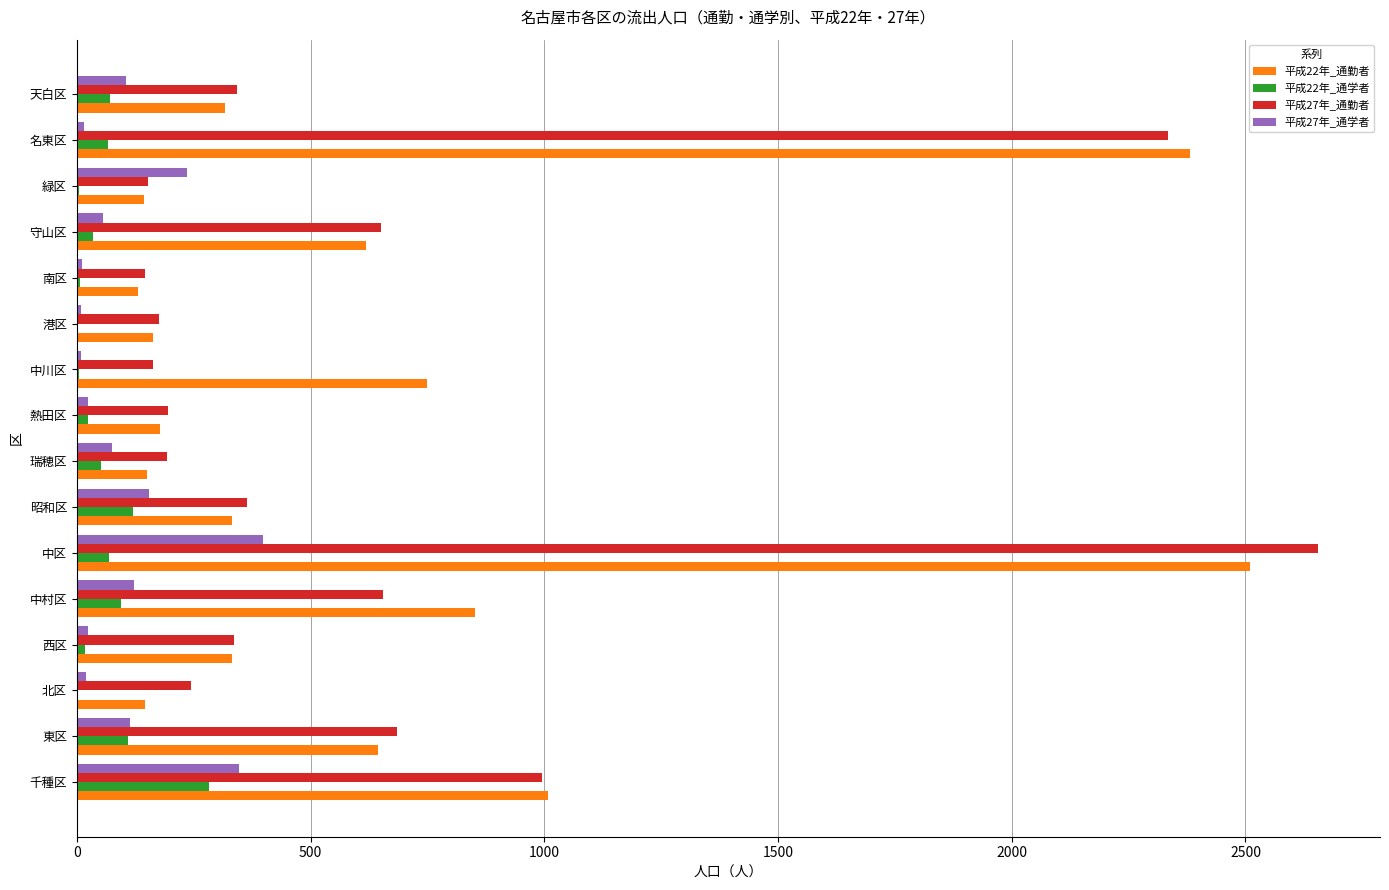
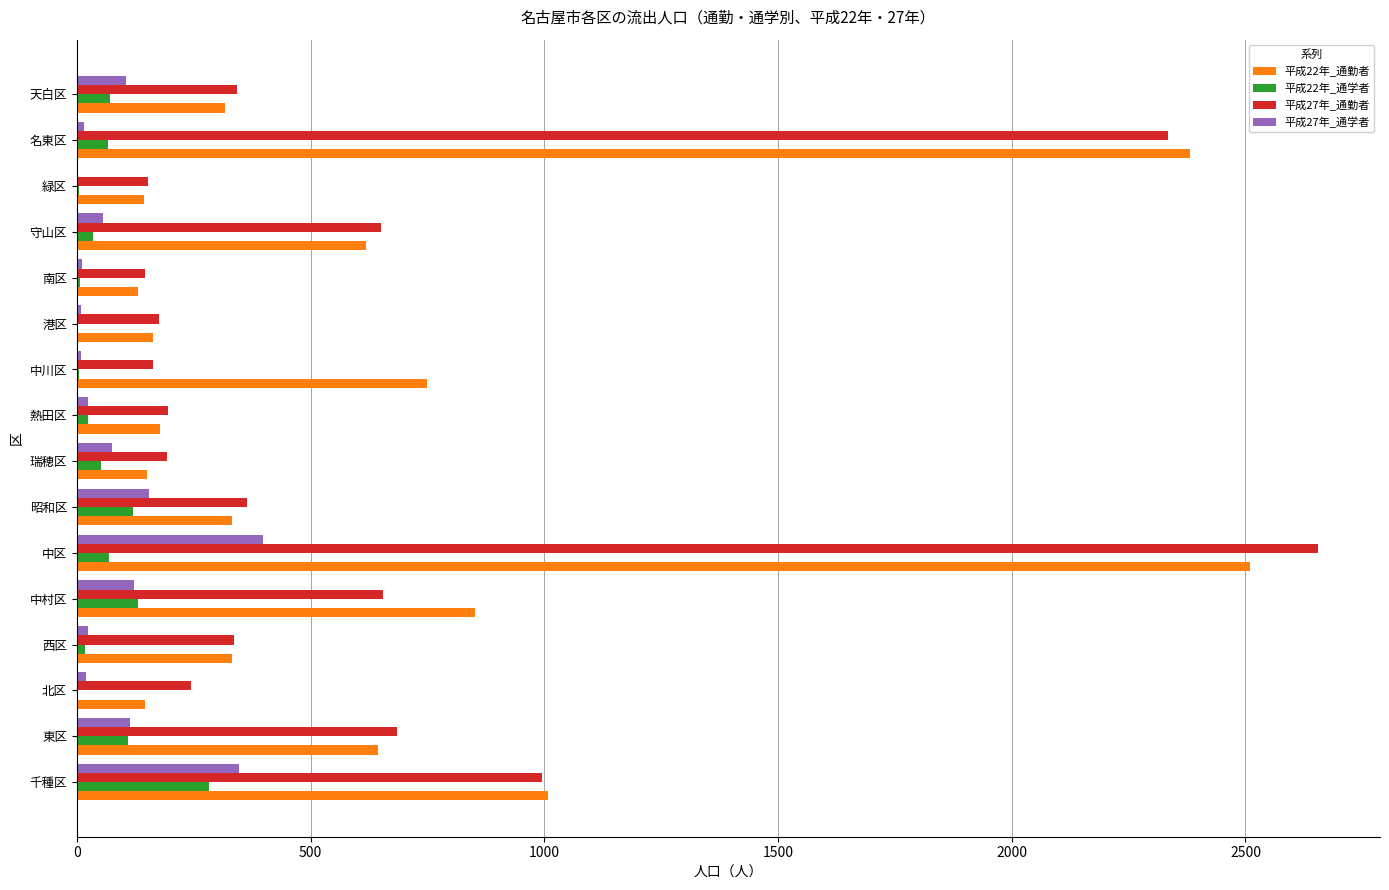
  {
    "平成22年_通勤者": {
      "天白区": 320,
      "名東区": 2380,
      "緑区": 140,
      "守山区": 620,
      "南区": 130,
      "港区": 160,
      "中川区": 750,
      "熱田区": 180,
      "瑞穂区": 150,
      "昭和区": 330,
      "中区": 2510,
      "中村区": 850,
      "西区": 330,
      "北区": 150,
      "東区": 640,
      "千種区": 1010
    },
    "平成22年_通学者": {
      "天白区": 70,
      "名東区": 70,
      "守山区": 40,
      "南区": 10,
      "熱田区": 20,
      "瑞穂区": 50,
      "昭和区": 120,
      "中区": 70,
-     "中村区": 100,
+     "中村区": 130,
      "西区": 20,
      "東区": 110,
      "千種区": 280
    },
    "平成27年_通勤者": {
      "天白区": 340,
      "名東区": 2340,
      "緑区": 150,
      "守山区": 650,
      "南区": 150,
      "港区": 180,
      "中川区": 160,
      "熱田区": 200,
      "瑞穂区": 190,
      "昭和区": 360,
      "中区": 2660,
      "中村区": 650,
      "西区": 340,
      "北区": 240,
      "東区": 690,
      "千種区": 1000
    },
    "平成27年_通学者": {
      "天白区": 110,
      "名東区": 20,
-     "緑区": 240,
+     "緑区": 0,
      "守山区": 60,
      "南区": 10,
      "港区": 10,
      "中川区": 10,
      "熱田区": 20,
      "瑞穂区": 80,
      "昭和区": 160,
      "中区": 400,
      "中村区": 120,
      "西区": 20,
      "北区": 20,
      "東区": 110,
      "千種区": 350
    }
  }
